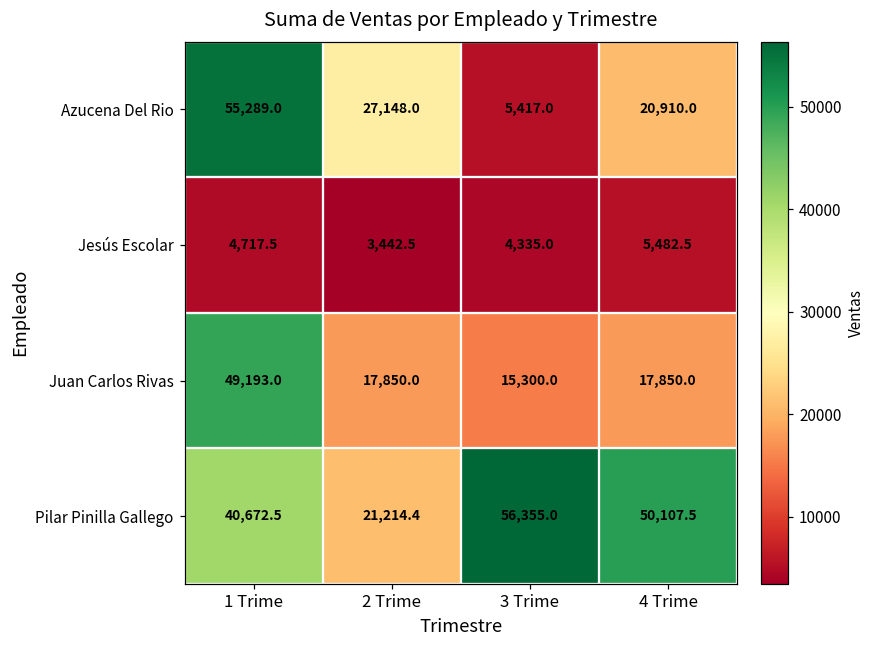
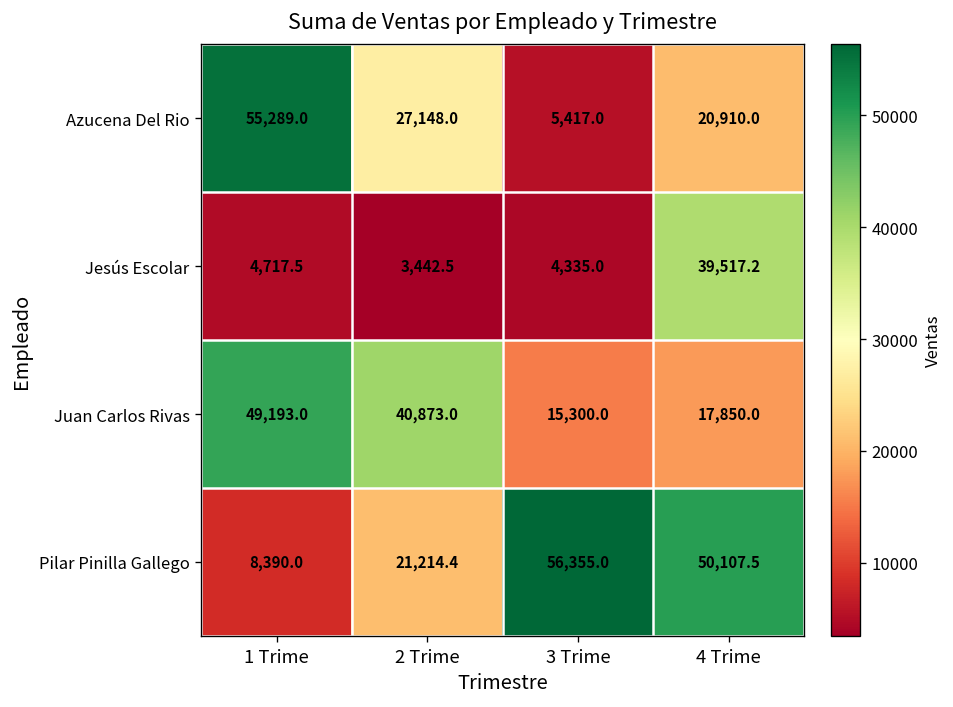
  {
    "Azucena Del Rio": {
      "1 Trime": "55,289.0",
      "2 Trime": "27,148.0",
      "3 Trime": "5,417.0",
      "4 Trime": "20,910.0"
    },
    "Jesús Escolar": {
      "1 Trime": "4,717.5",
      "2 Trime": "3,442.5",
      "3 Trime": "4,335.0",
-     "4 Trime": "5,482.5"
+     "4 Trime": "39,517.2"
    },
    "Juan Carlos Rivas": {
      "1 Trime": "49,193.0",
-     "2 Trime": "17,850.0",
+     "2 Trime": "40,873.0",
      "3 Trime": "15,300.0",
      "4 Trime": "17,850.0"
    },
    "Pilar Pinilla Gallego": {
-     "1 Trime": "40,672.5",
+     "1 Trime": "8,390.0",
      "2 Trime": "21,214.4",
      "3 Trime": "56,355.0",
      "4 Trime": "50,107.5"
    }
  }
